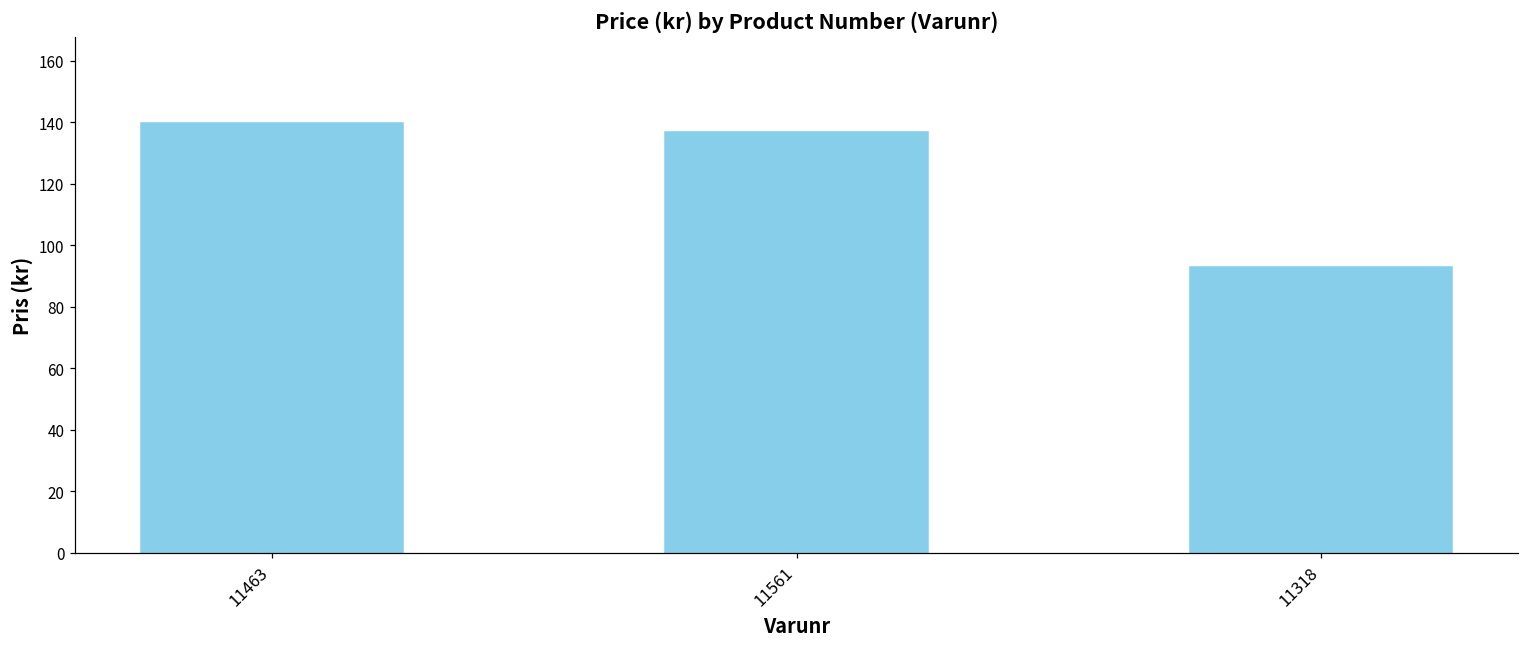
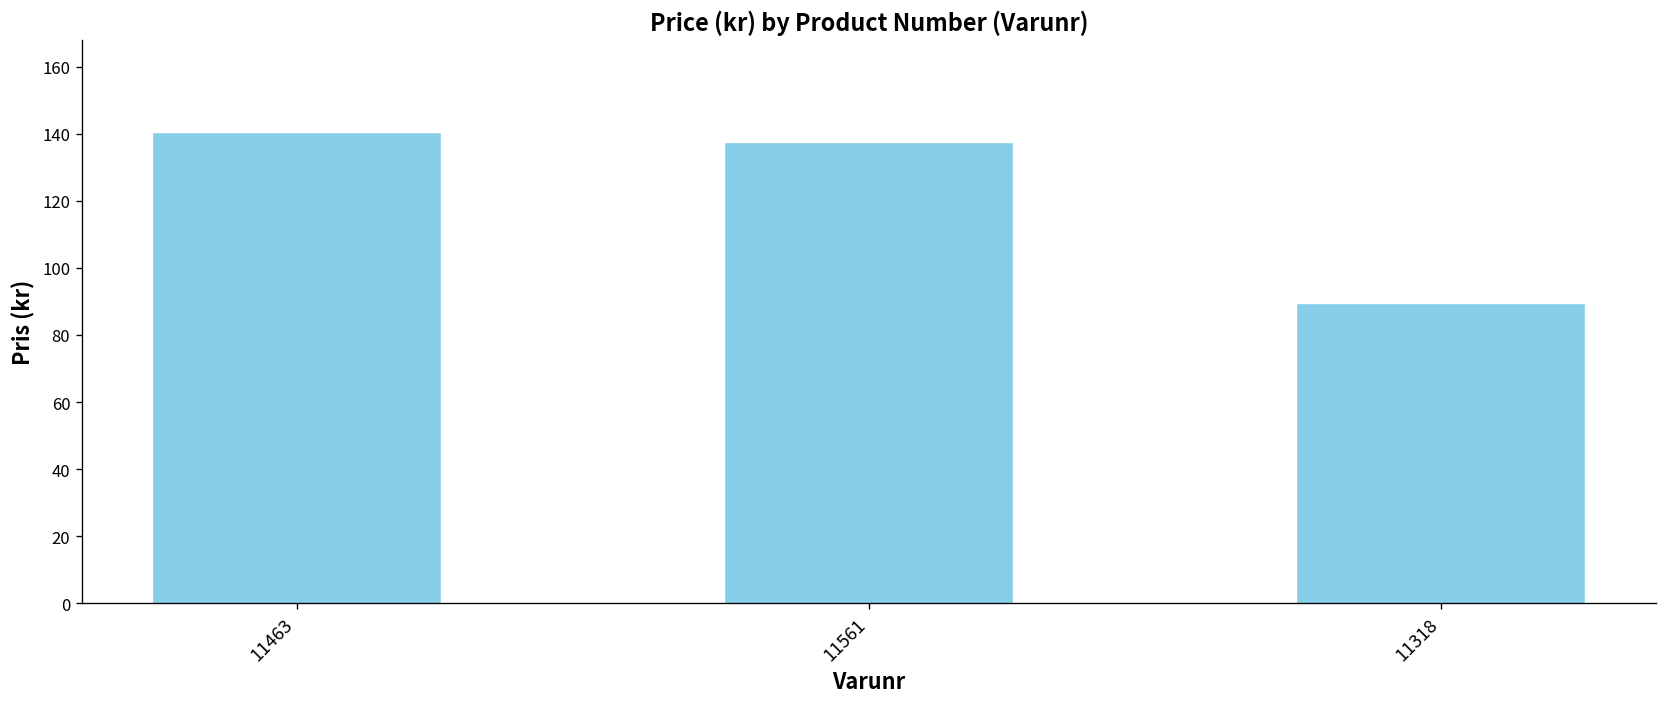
  {
    "11463": 140,
    "11561": 137,
-   "11318": 93
+   "11318": 89
  }
